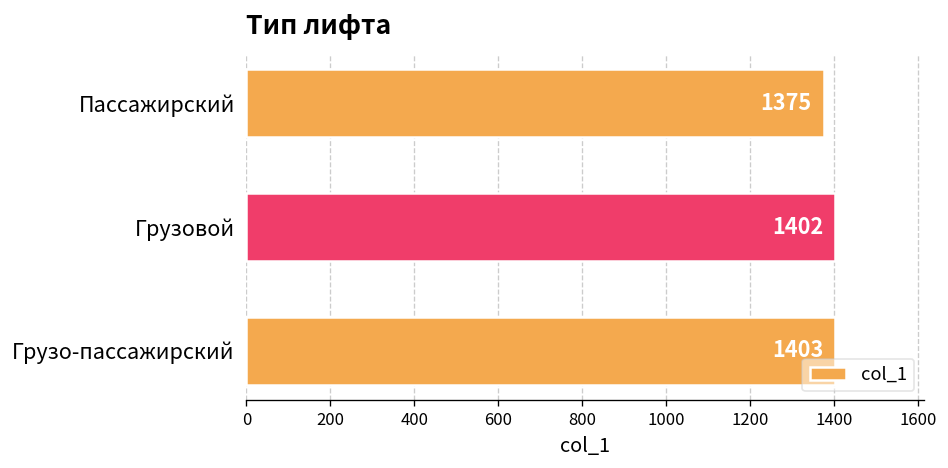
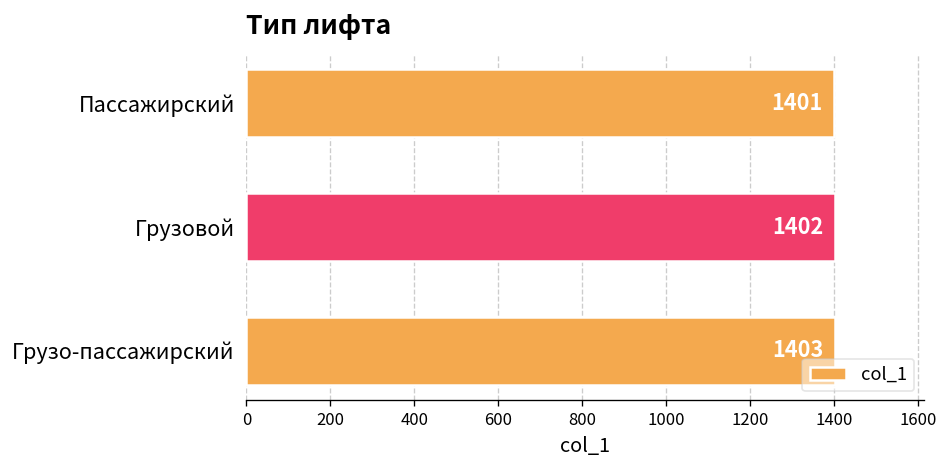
  {
-   "Пассажирский": 1375,
+   "Пассажирский": 1401,
    "Грузовой": 1402
  }
